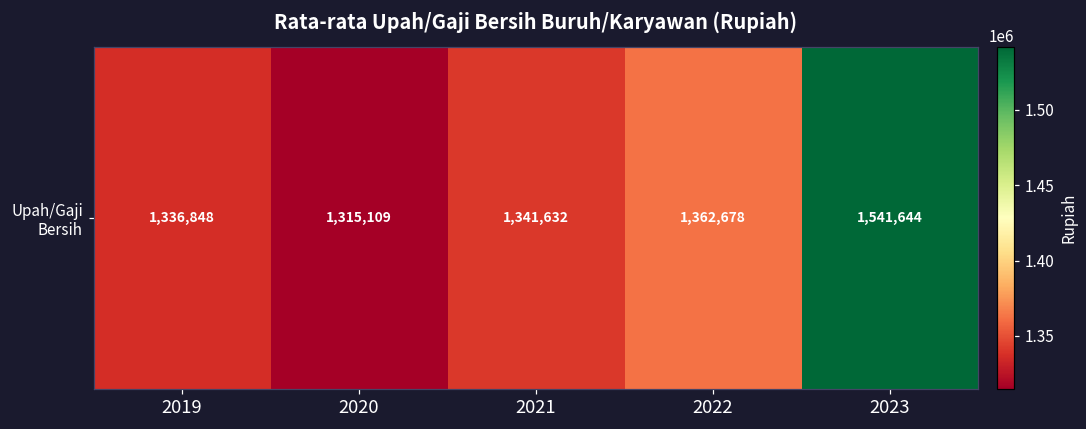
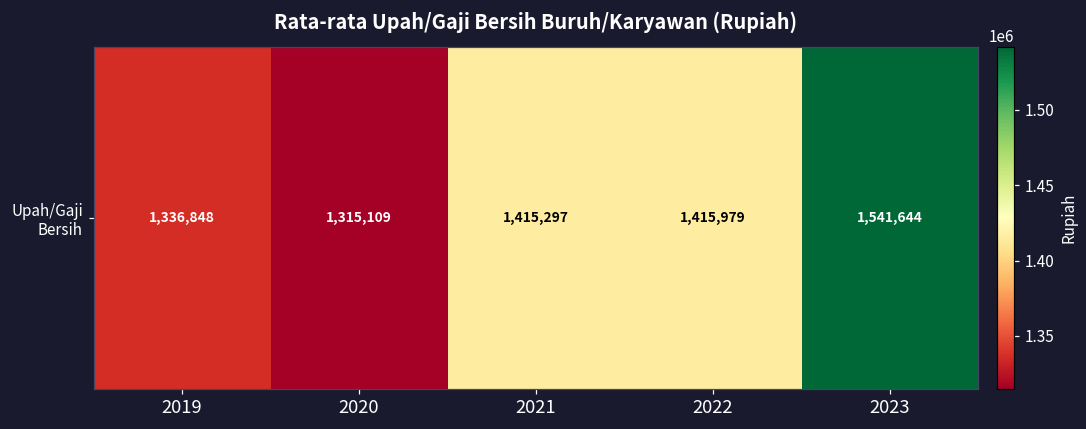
  {
    "Upah/Gaji Bersih": {
      "2019": "1,336,848",
      "2020": "1,315,109",
-     "2021": "1,341,632",
-     "2022": "1,362,678",
+     "2021": "1,415,297",
+     "2022": "1,415,979",
      "2023": "1,541,644"
    }
  }
